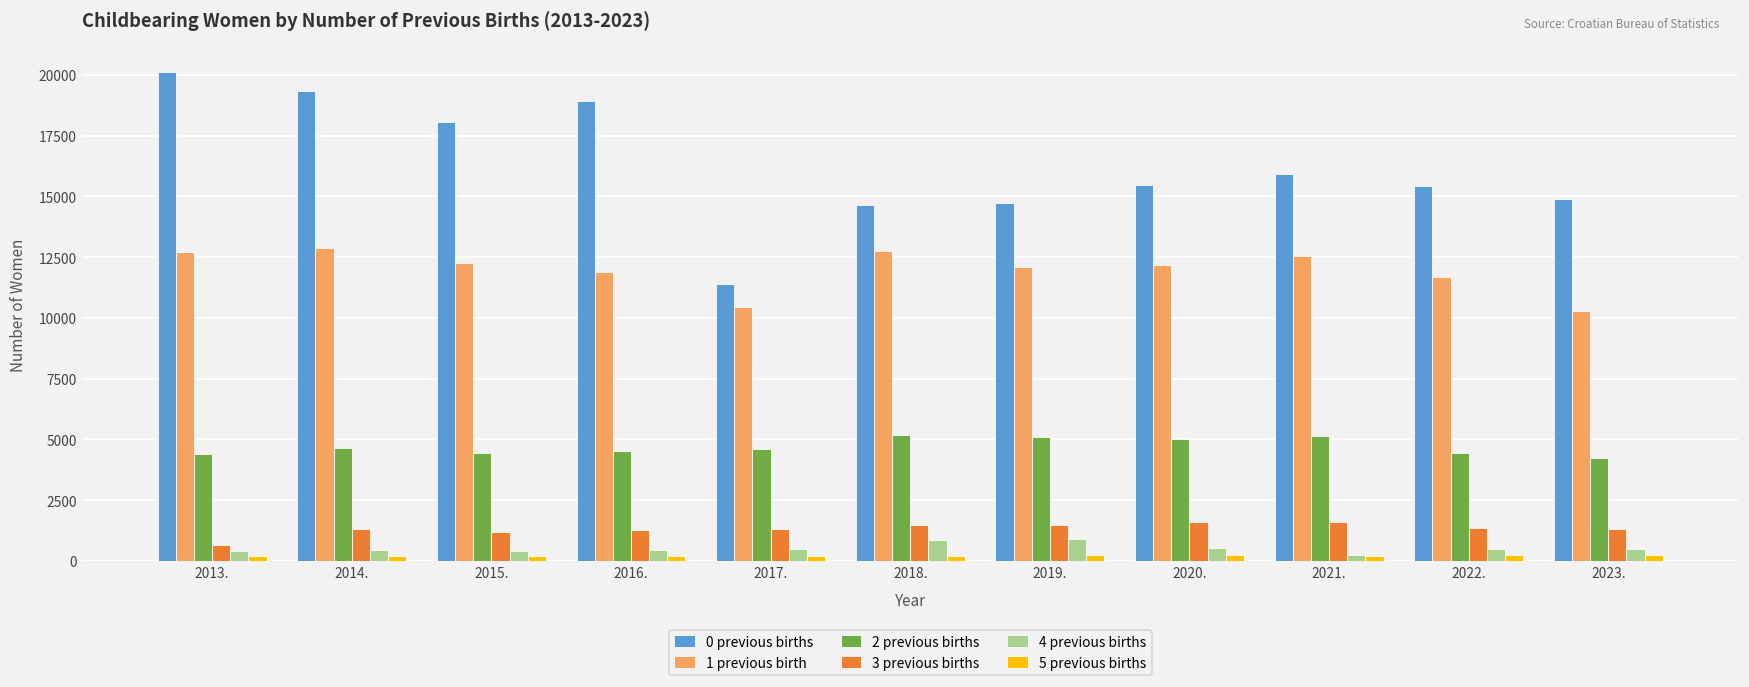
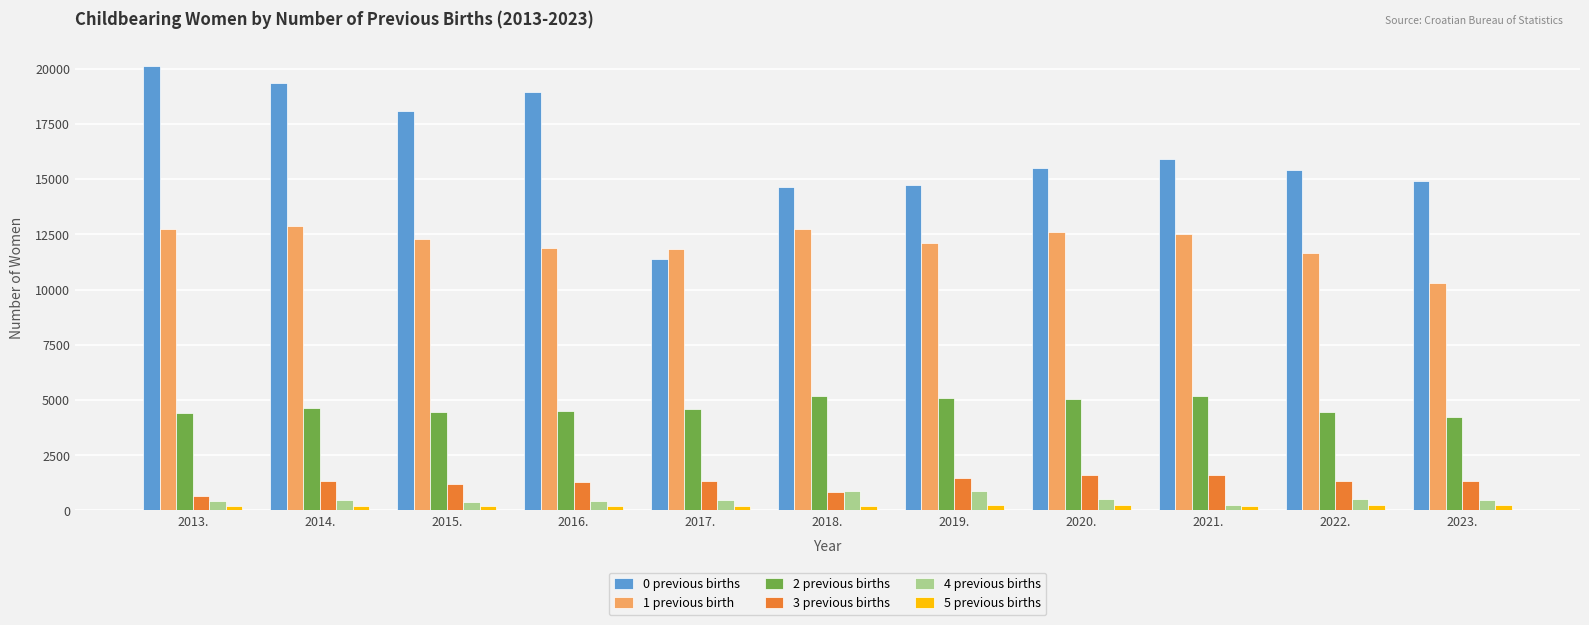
  {
    "0 previous births": {
      "2013.": 20100,
      "2014.": 19300,
      "2015.": 18100,
      "2016.": 18900,
      "2017.": 11400,
      "2018.": 14700,
      "2019.": 14700,
      "2020.": 15500,
      "2021.": 15900,
      "2022.": 15400,
      "2023.": 14900
    },
    "1 previous birth": {
      "2013.": 12700,
      "2014.": 12900,
      "2015.": 12300,
      "2016.": 11900,
-     "2017.": 10400,
+     "2017.": 11800,
      "2018.": 12800,
      "2019.": 12100,
-     "2020.": 12200,
+     "2020.": 12600,
      "2021.": 12500,
      "2022.": 11700,
      "2023.": 10300
    },
    "2 previous births": {
      "2013.": 4400,
      "2014.": 4600,
      "2015.": 4400,
      "2016.": 4500,
      "2017.": 4600,
      "2018.": 5200,
      "2019.": 5100,
      "2020.": 5000,
      "2021.": 5200,
      "2022.": 4400,
      "2023.": 4200
    },
    "3 previous births": {
      "2013.": 600,
      "2014.": 1300,
      "2015.": 1200,
      "2016.": 1300,
      "2017.": 1300,
-     "2018.": 1500,
+     "2018.": 800,
      "2019.": 1500,
      "2020.": 1600,
      "2021.": 1600,
      "2022.": 1400,
      "2023.": 1300
    },
    "4 previous births": {
      "2013.": 400,
      "2014.": 500,
      "2015.": 400,
      "2016.": 400,
      "2017.": 500,
      "2018.": 900,
      "2019.": 900,
      "2020.": 500,
      "2021.": 200,
      "2022.": 500,
      "2023.": 500
    },
    "5 previous births": {
      "2013.": 200,
      "2014.": 200,
      "2015.": 200,
      "2016.": 200,
      "2017.": 200,
      "2018.": 200,
      "2019.": 200,
      "2020.": 200,
      "2021.": 200,
      "2022.": 300,
      "2023.": 200
    }
  }
